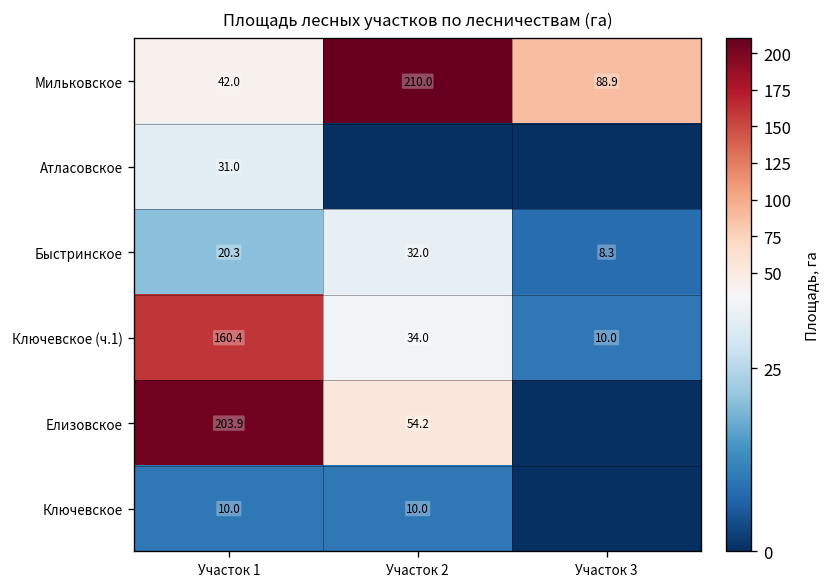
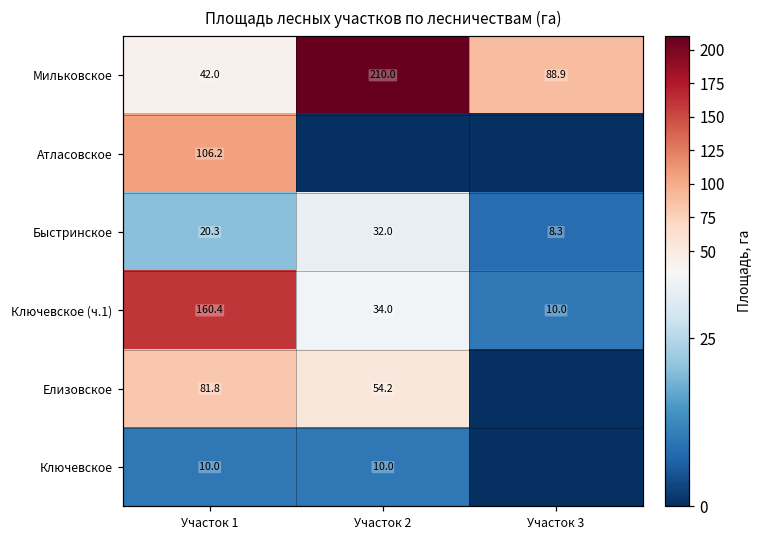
  {
    "Атласовское": {
-     "Участок 1": 31.0
+     "Участок 1": 106.2
    },
    "Елизовское": {
-     "Участок 1": 203.9
+     "Участок 1": 81.8
    }
  }
